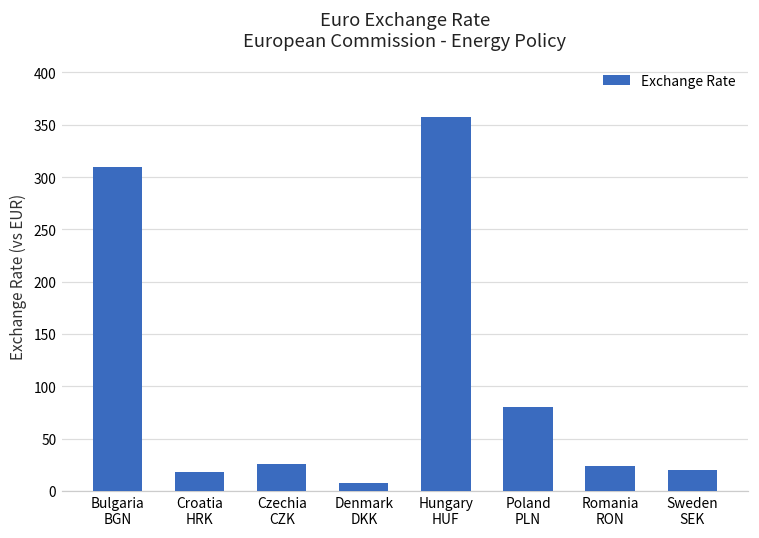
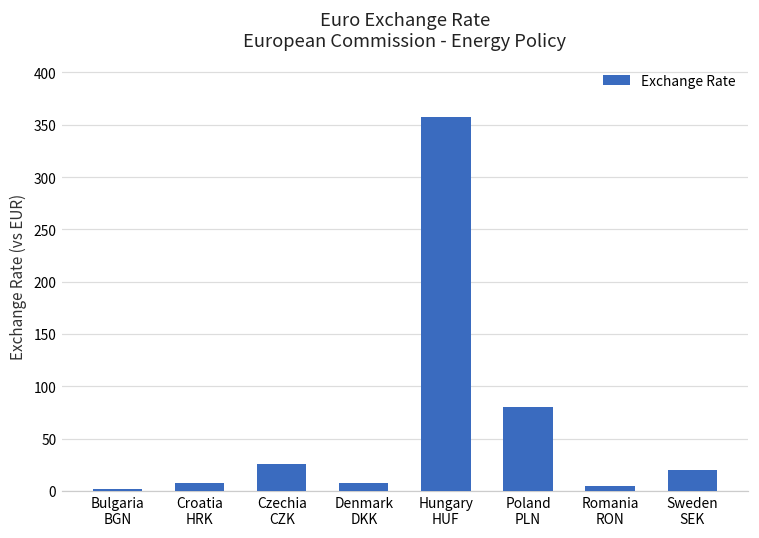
  {
-   "Bulgaria BGN": 310,
-   "Croatia HRK": 20,
+   "Bulgaria BGN": 0,
+   "Croatia HRK": 10,
    "Czechia CZK": 30,
    "Denmark DKK": 10,
    "Hungary HUF": 360,
    "Poland PLN": 80,
-   "Romania RON": 20,
+   "Romania RON": 0,
    "Sweden SEK": 20
  }
